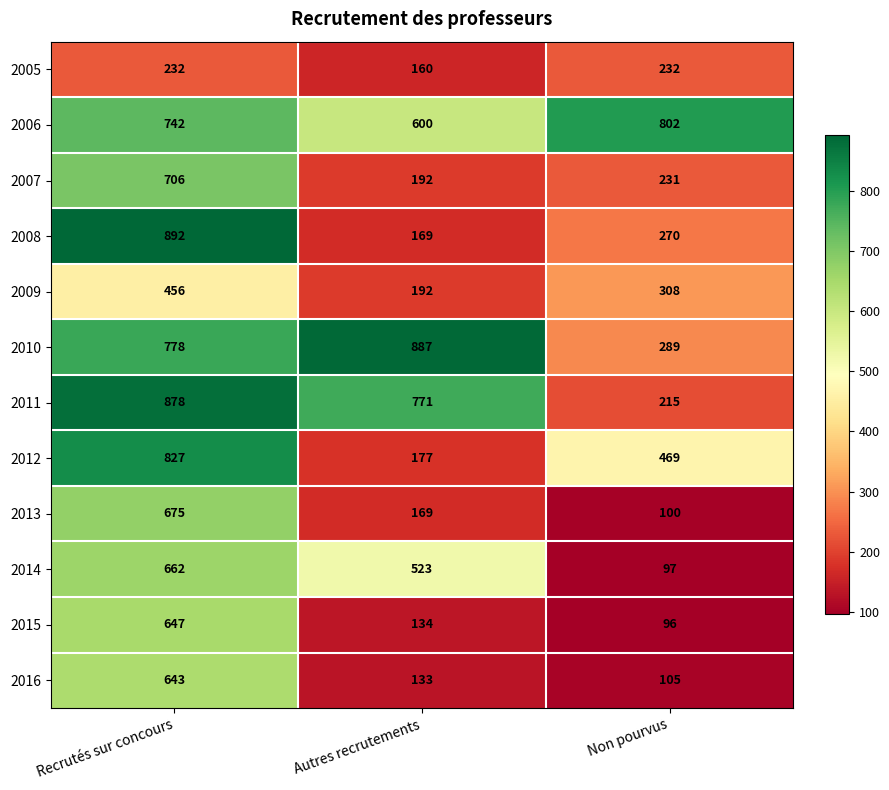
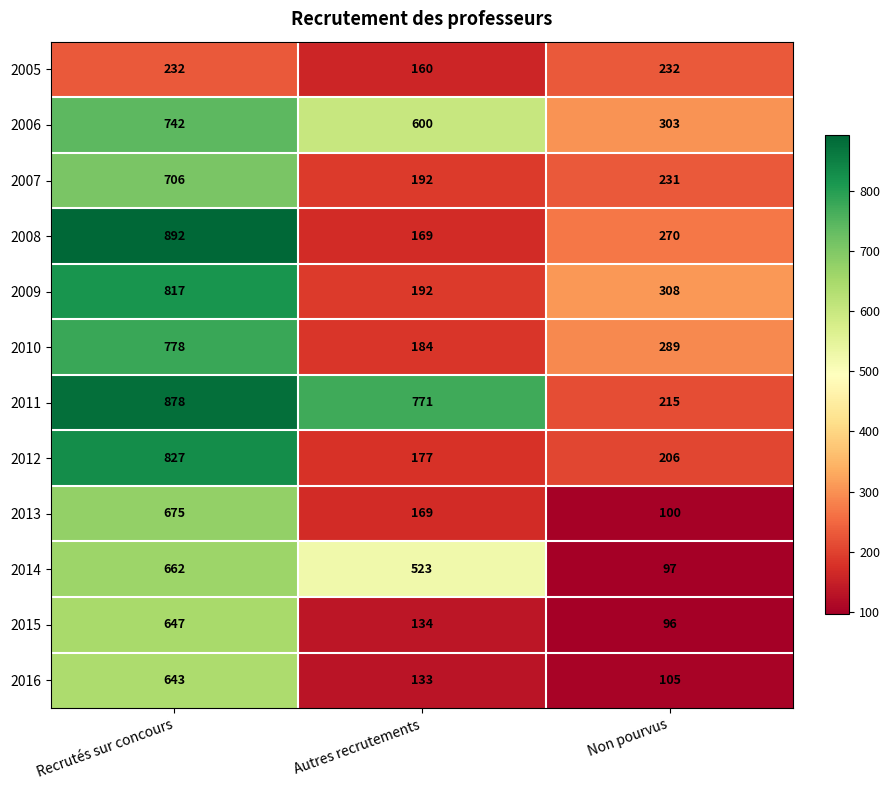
  {
    "2005": {
      "Recrutés sur concours": 232,
      "Autres recrutements": 160,
      "Non pourvus": 232
    },
    "2006": {
      "Recrutés sur concours": 742,
      "Autres recrutements": 600,
-     "Non pourvus": 802
+     "Non pourvus": 303
    },
    "2007": {
      "Recrutés sur concours": 706,
      "Autres recrutements": 192,
      "Non pourvus": 231
    },
    "2008": {
      "Recrutés sur concours": 892,
      "Autres recrutements": 169,
      "Non pourvus": 270
    },
    "2009": {
-     "Recrutés sur concours": 456,
+     "Recrutés sur concours": 817,
      "Autres recrutements": 192,
      "Non pourvus": 308
    },
    "2010": {
      "Recrutés sur concours": 778,
-     "Autres recrutements": 887,
+     "Autres recrutements": 184,
      "Non pourvus": 289
    },
    "2011": {
      "Recrutés sur concours": 878,
      "Autres recrutements": 771,
      "Non pourvus": 215
    },
    "2012": {
      "Recrutés sur concours": 827,
      "Autres recrutements": 177,
-     "Non pourvus": 469
+     "Non pourvus": 206
    },
    "2013": {
      "Recrutés sur concours": 675,
      "Autres recrutements": 169,
      "Non pourvus": 100
    },
    "2014": {
      "Recrutés sur concours": 662,
      "Autres recrutements": 523,
      "Non pourvus": 97
    },
    "2015": {
      "Recrutés sur concours": 647,
      "Autres recrutements": 134,
      "Non pourvus": 96
    },
    "2016": {
      "Recrutés sur concours": 643,
      "Autres recrutements": 133,
      "Non pourvus": 105
    }
  }
